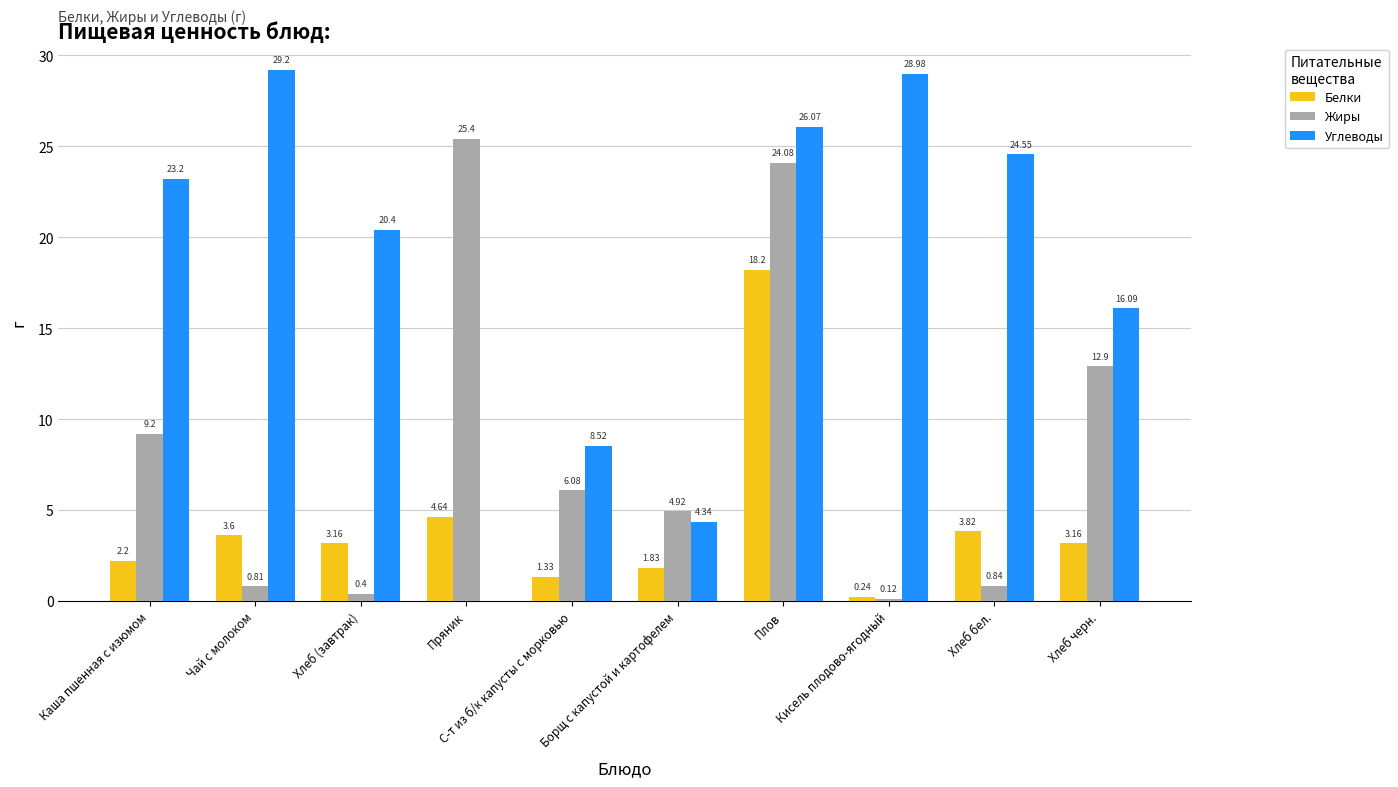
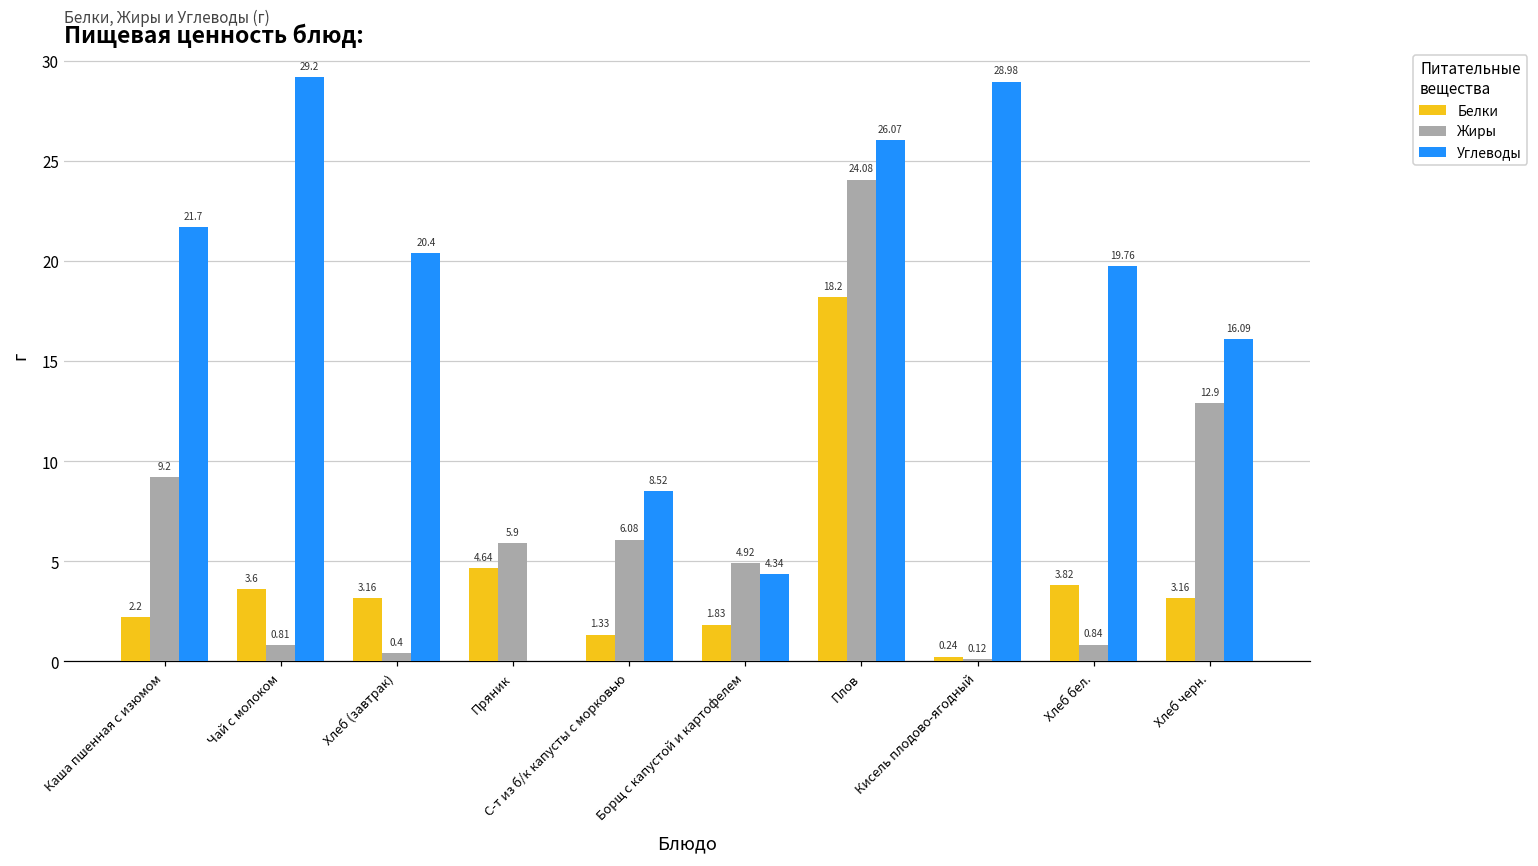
  {
    "Белки": {
      "Каша пшенная с изюмом": 2.2,
      "Чай с молоком": 3.6,
      "Хлеб (завтрак)": 3.16,
      "Пряник": 4.64,
      "С-т из б/к капусты с морковью": 1.33,
      "Борщ с капустой и картофелем": 1.83,
      "Плов": 18.2,
      "Кисель плодово-ягодный": 0.24,
      "Хлеб бел.": 3.82,
      "Хлеб черн.": 3.16
    },
    "Жиры": {
      "Каша пшенная с изюмом": 9.2,
      "Чай с молоком": 0.81,
      "Хлеб (завтрак)": 0.4,
-     "Пряник": 25.4,
+     "Пряник": 5.9,
      "С-т из б/к капусты с морковью": 6.08,
      "Борщ с капустой и картофелем": 4.92,
      "Плов": 24.08,
      "Кисель плодово-ягодный": 0.12,
      "Хлеб бел.": 0.84,
      "Хлеб черн.": 12.9
    },
    "Углеводы": {
-     "Каша пшенная с изюмом": 23.2,
+     "Каша пшенная с изюмом": 21.7,
      "Чай с молоком": 29.2,
      "Хлеб (завтрак)": 20.4,
      "С-т из б/к капусты с морковью": 8.52,
      "Борщ с капустой и картофелем": 4.34,
      "Плов": 26.07,
      "Кисель плодово-ягодный": 28.98,
-     "Хлеб бел.": 24.55,
+     "Хлеб бел.": 19.76,
      "Хлеб черн.": 16.09
    }
  }
